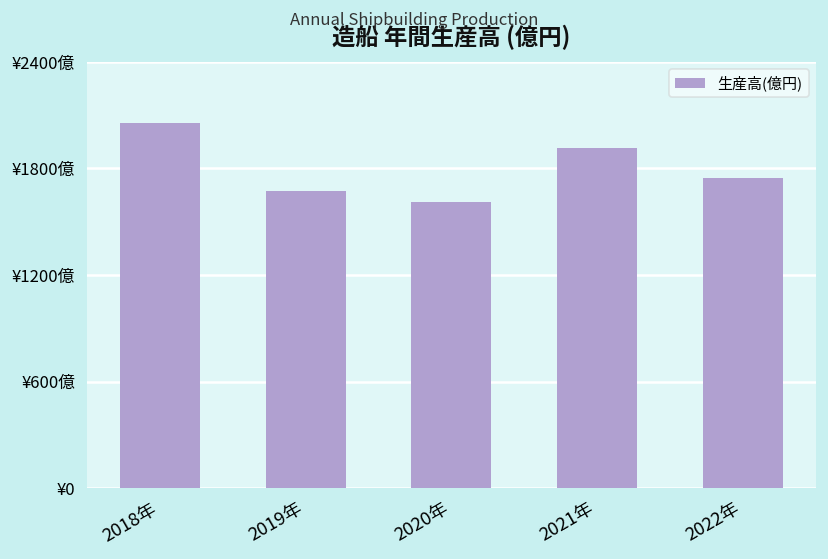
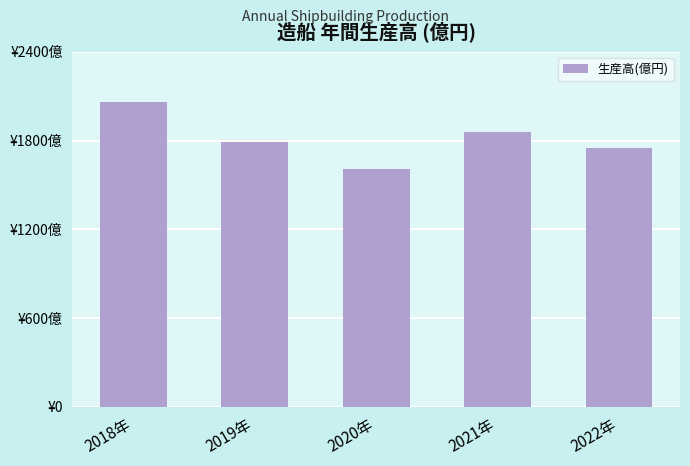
  {
    "2018年": "¥2060億",
-   "2019年": "¥1680億",
+   "2019年": "¥1790億",
    "2020年": "¥1610億",
-   "2021年": "¥1910億",
+   "2021年": "¥1860億",
    "2022年": "¥1750億"
  }
